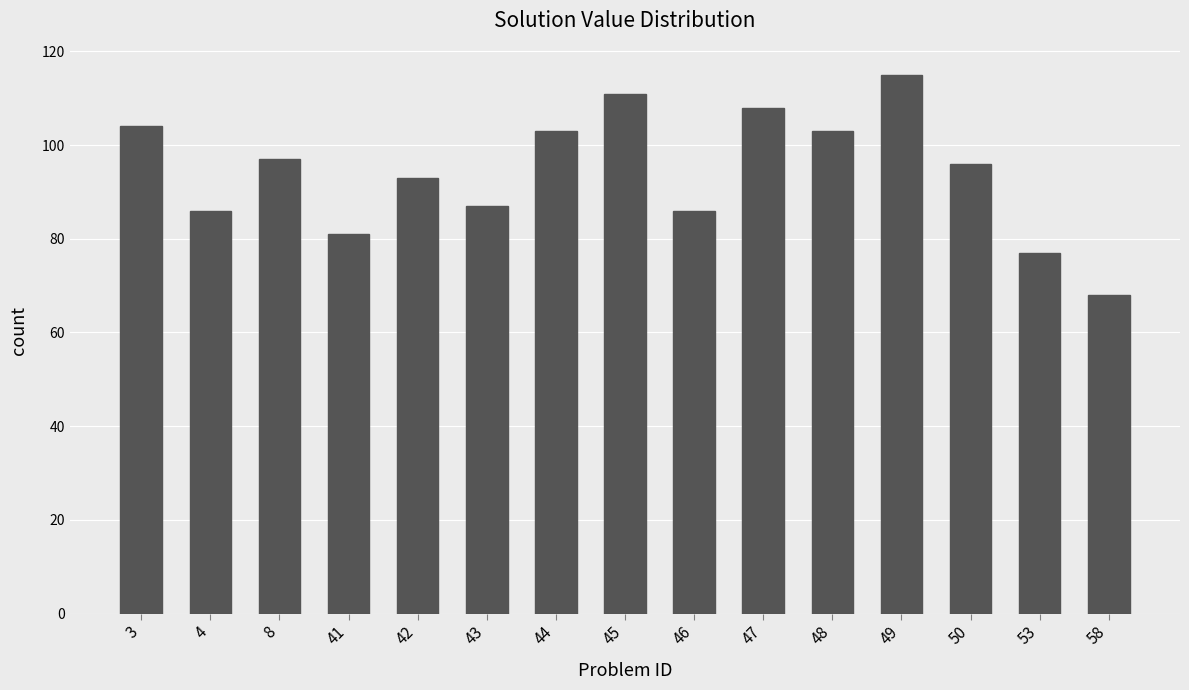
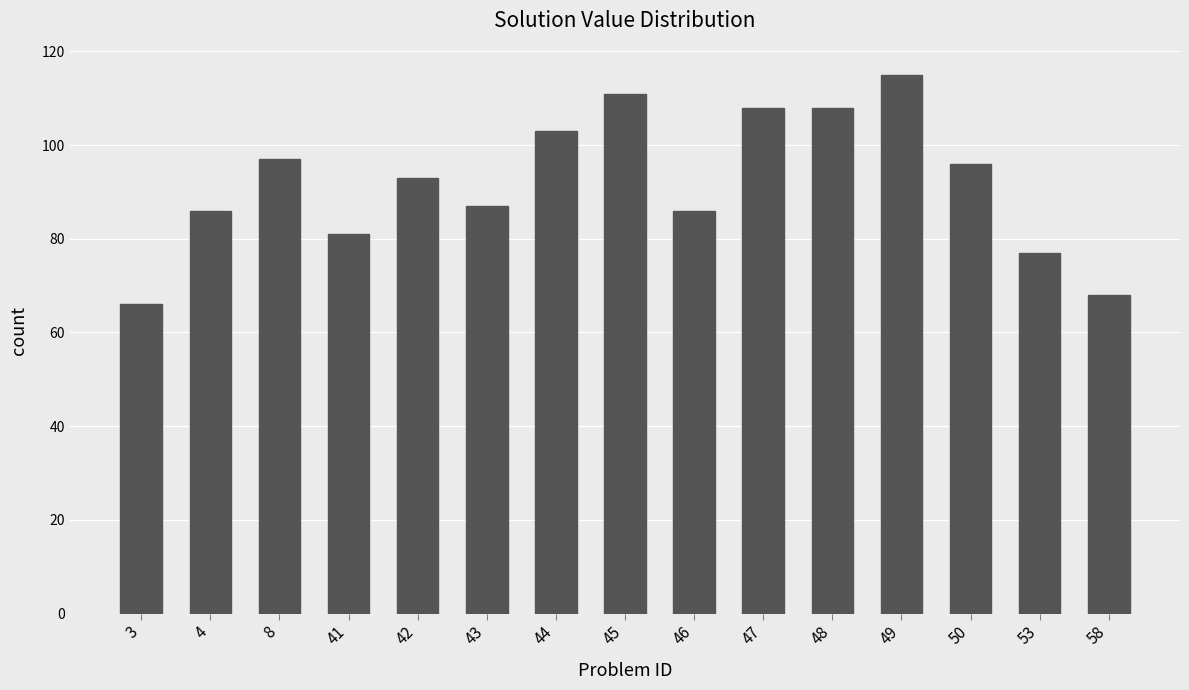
  {
-   "3": 104,
+   "3": 66,
    "4": 86,
    "8": 97,
    "41": 81,
    "42": 93,
    "43": 87,
    "44": 103,
    "45": 111,
    "46": 86,
    "47": 108,
-   "48": 103,
+   "48": 108,
    "49": 115,
    "50": 96,
    "53": 77,
    "58": 68
  }
